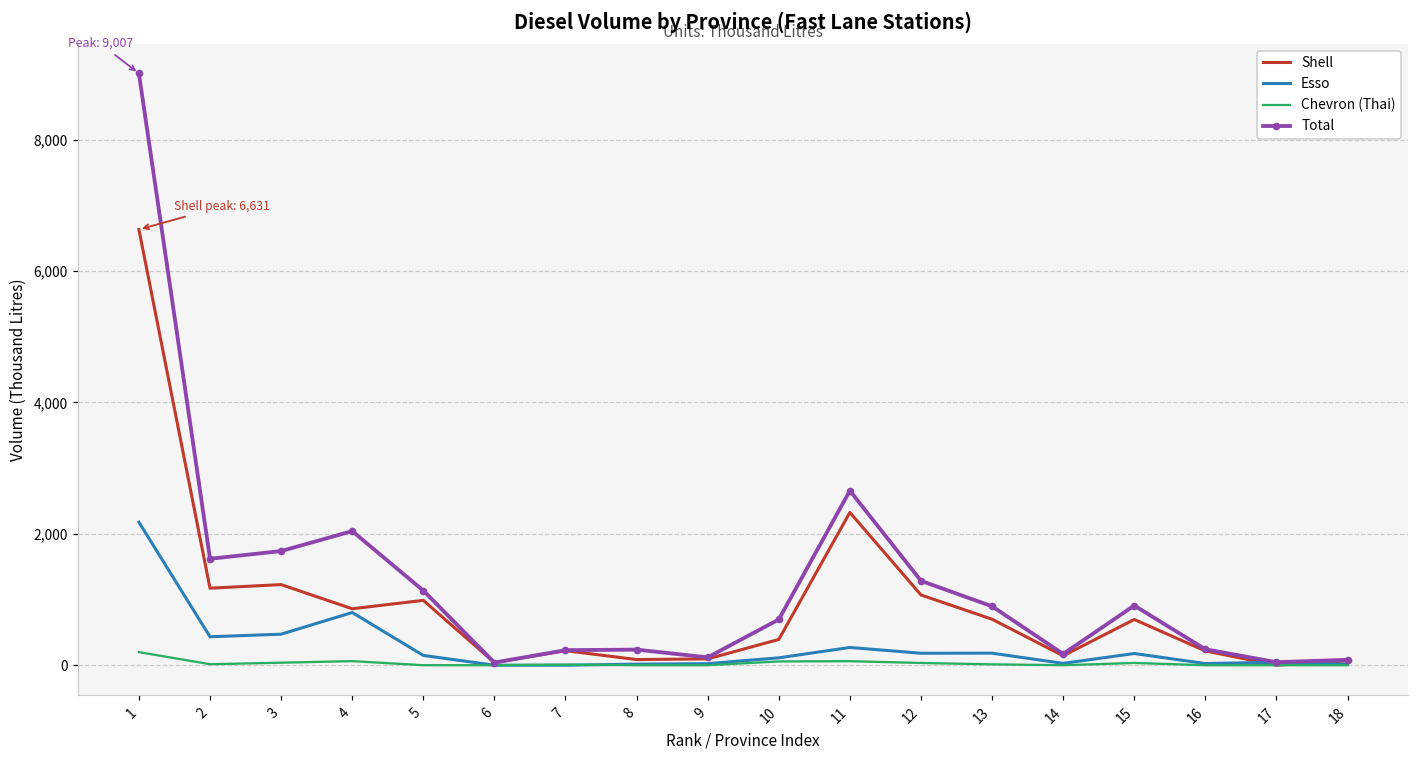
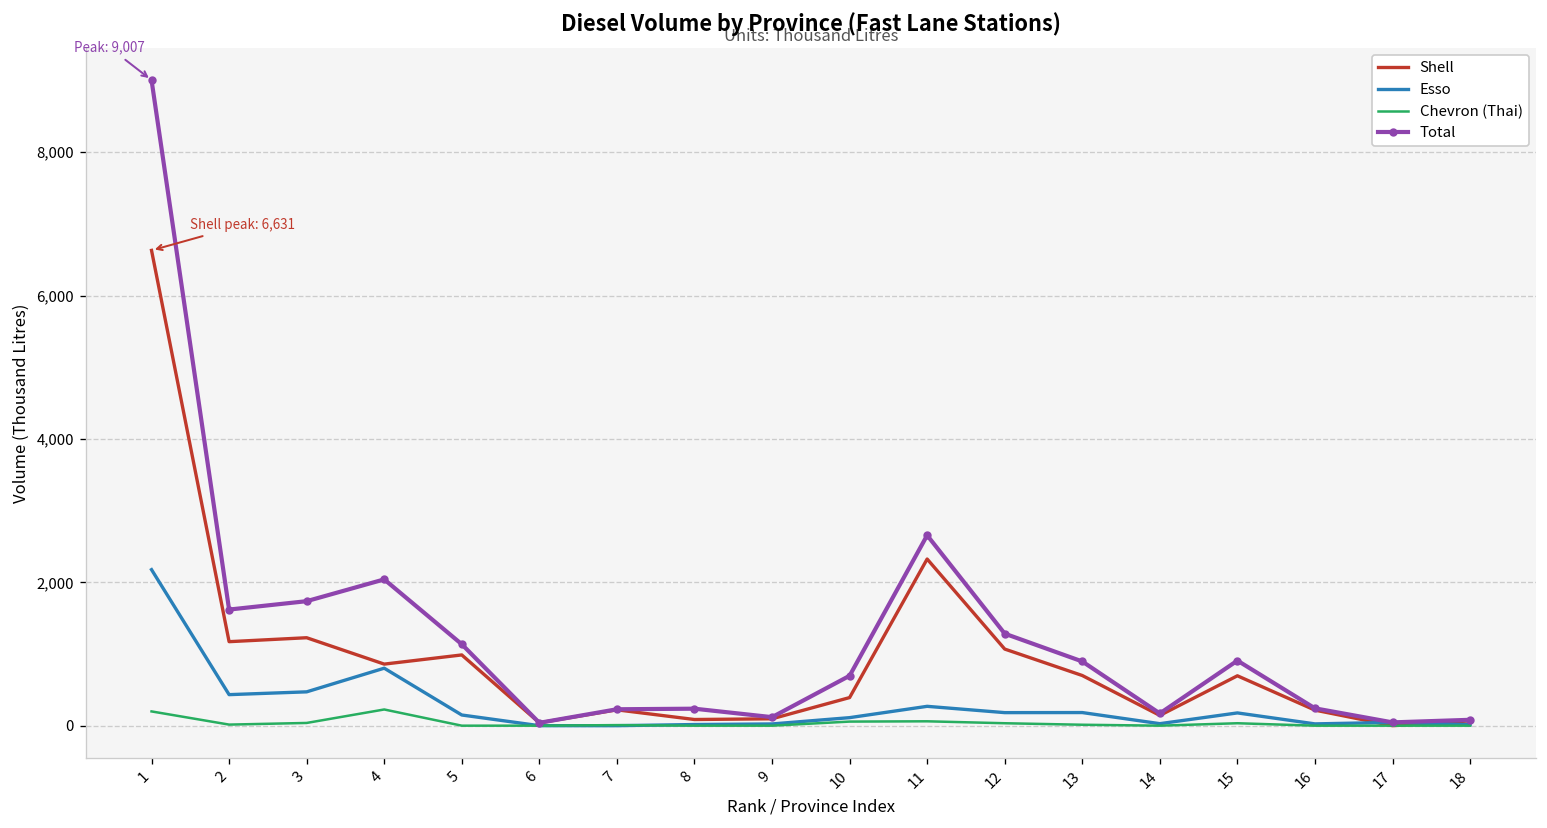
  {
    "Shell": {
      "1": "6,631"
    },
    "Esso": {
      "1": "2,200",
      "2": "400",
      "3": "500",
      "4": "800",
      "5": "100",
      "10": "100",
      "11": "300",
      "12": "200",
      "13": "200",
      "15": "200"
    },
    "Chevron (Thai)": {
      "1": "200",
      "2": "0",
      "3": "0",
-     "4": "100",
+     "4": "200",
      "5": "0",
      "10": "100",
      "11": "100",
      "12": "0",
      "13": "0",
      "15": "0"
    },
    "Total": {
      "1": "9,007"
    }
  }
